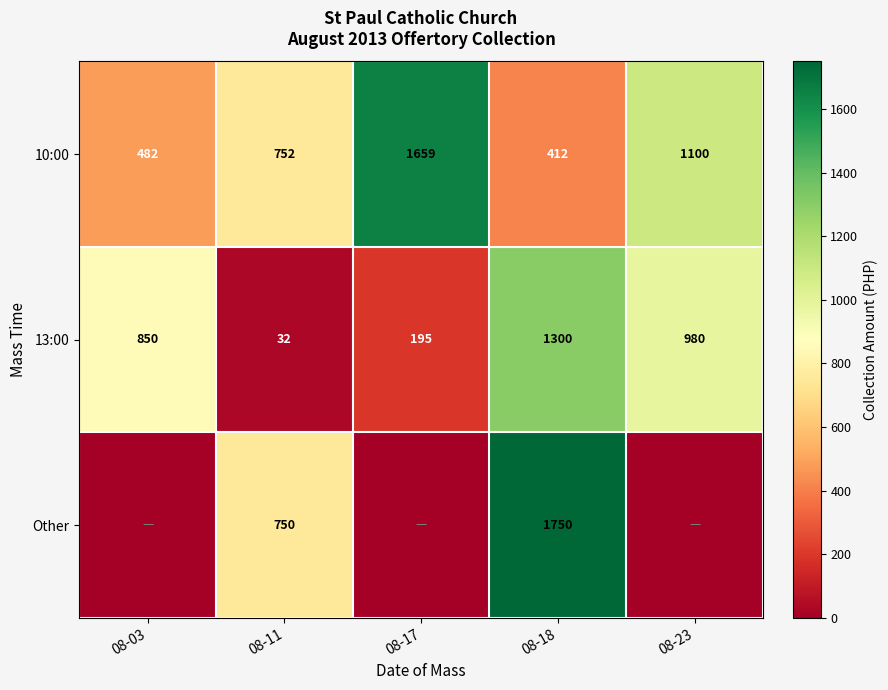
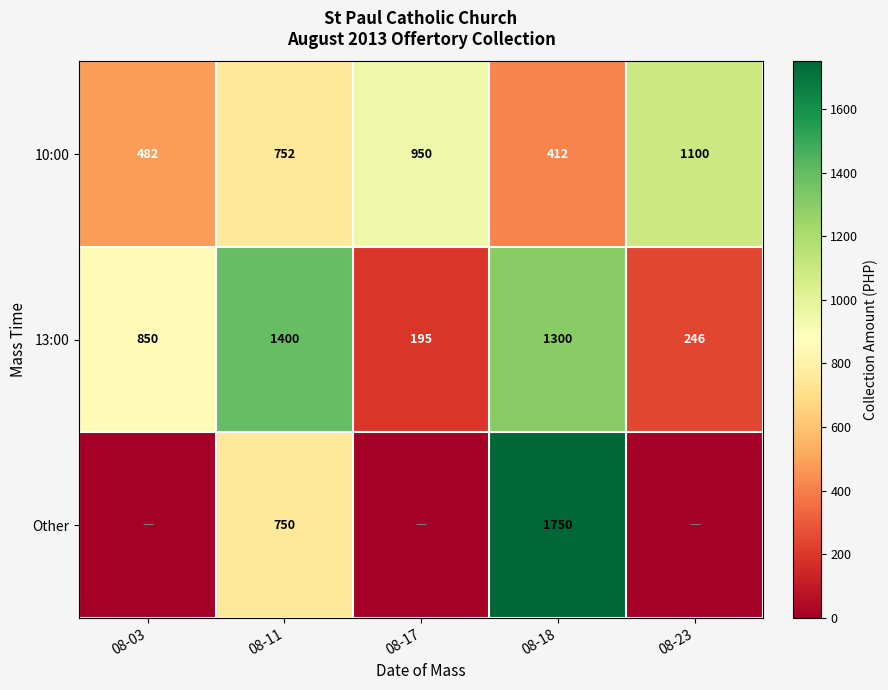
  {
    "10:00": {
      "08-03": 482,
      "08-11": 752,
-     "08-17": 1659,
+     "08-17": 950,
      "08-18": 412,
      "08-23": 1100
    },
    "13:00": {
      "08-03": 850,
-     "08-11": 32,
+     "08-11": 1400,
      "08-17": 195,
      "08-18": 1300,
-     "08-23": 980
+     "08-23": 246
    },
    "Other": {
      "08-11": 750,
      "08-18": 1750
    }
  }
